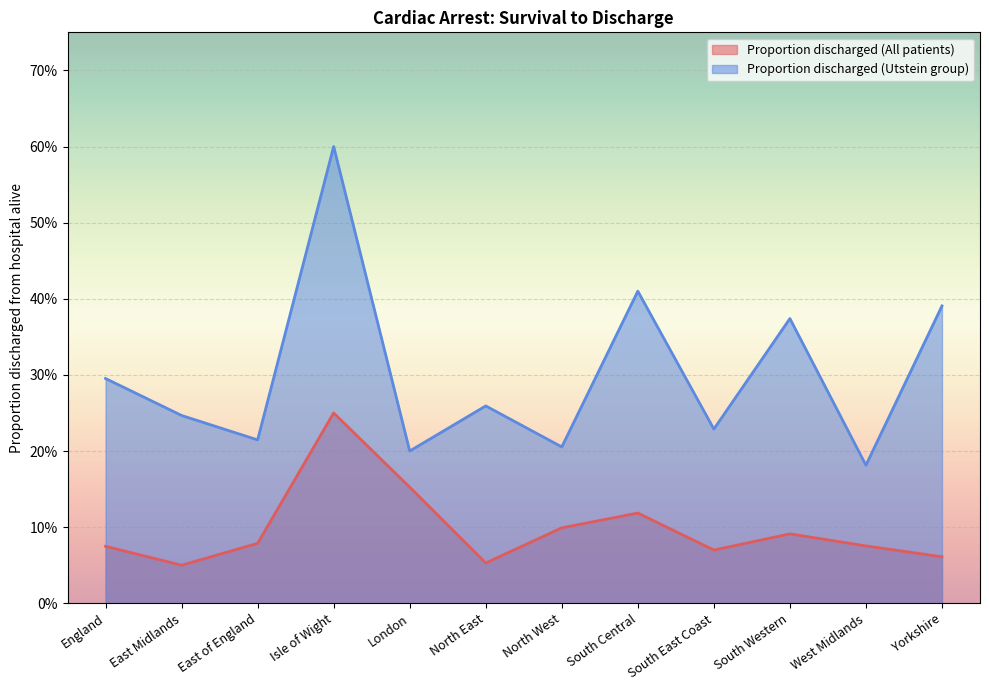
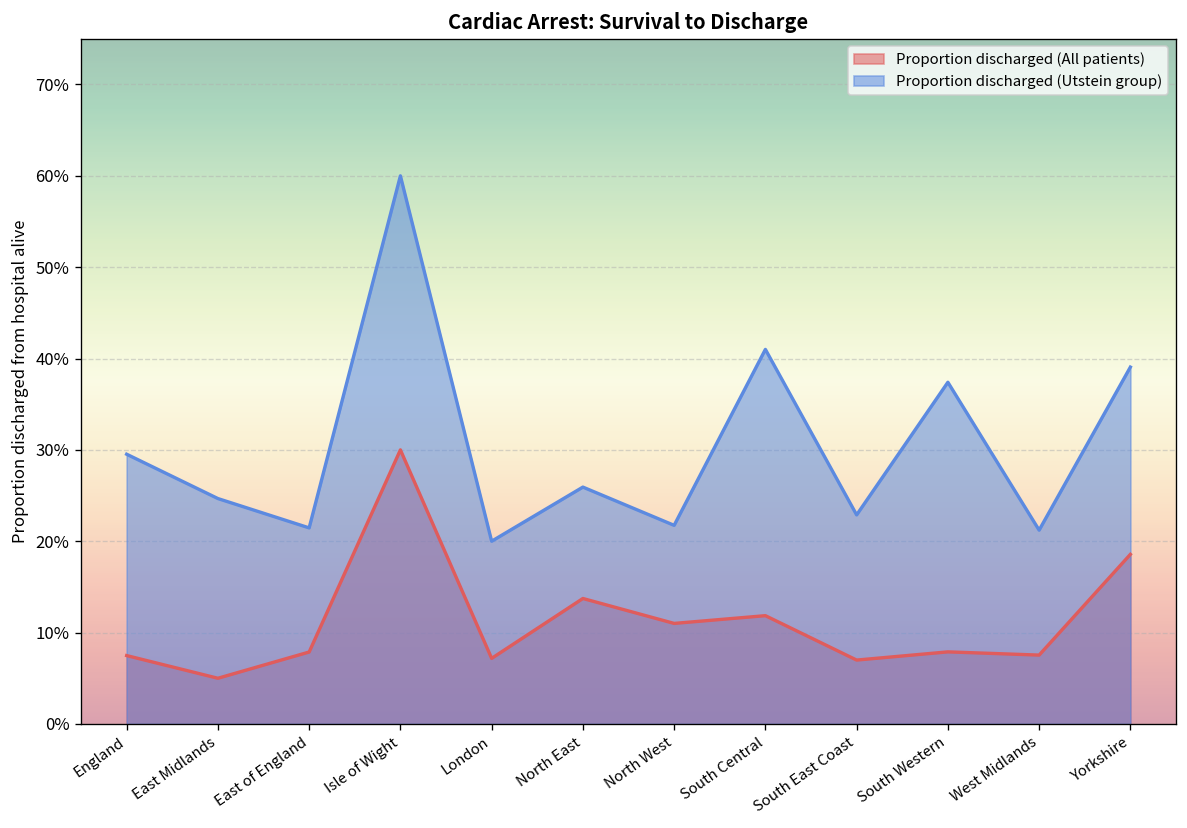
  {
    "Proportion discharged (All patients)": {
      "England": "7%",
      "East Midlands": "5%",
      "East of England": "8%",
-     "Isle of Wight": "25%",
-     "London": "15%",
-     "North East": "5%",
-     "North West": "10%",
+     "Isle of Wight": "30%",
+     "London": "7%",
+     "North East": "14%",
+     "North West": "11%",
      "South Central": "12%",
      "South East Coast": "7%",
-     "South Western": "9%",
+     "South Western": "8%",
      "West Midlands": "8%",
-     "Yorkshire": "6%"
+     "Yorkshire": "19%"
    },
    "Proportion discharged (Utstein group)": {
      "England": "30%",
      "East Midlands": "25%",
      "East of England": "21%",
      "Isle of Wight": "60%",
      "London": "20%",
      "North East": "26%",
-     "North West": "21%",
+     "North West": "22%",
      "South Central": "41%",
      "South East Coast": "23%",
      "South Western": "37%",
-     "West Midlands": "18%",
+     "West Midlands": "21%",
      "Yorkshire": "39%"
    }
  }
